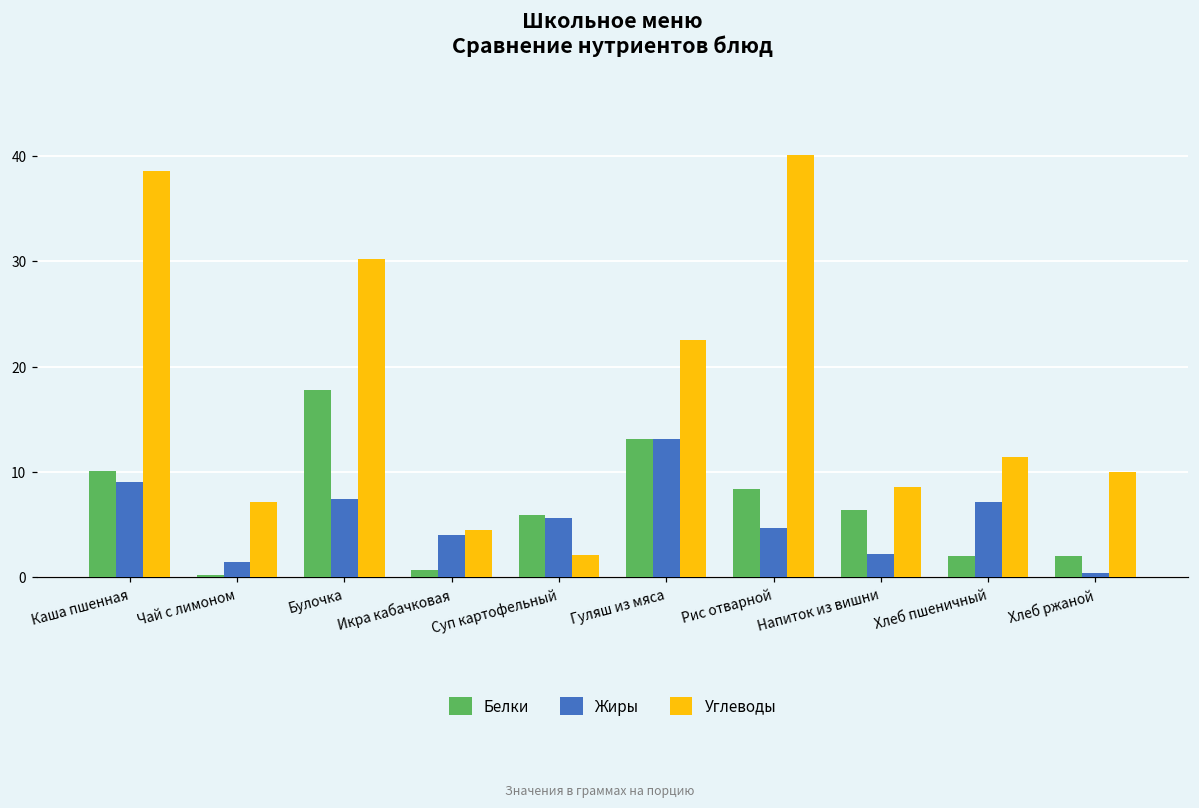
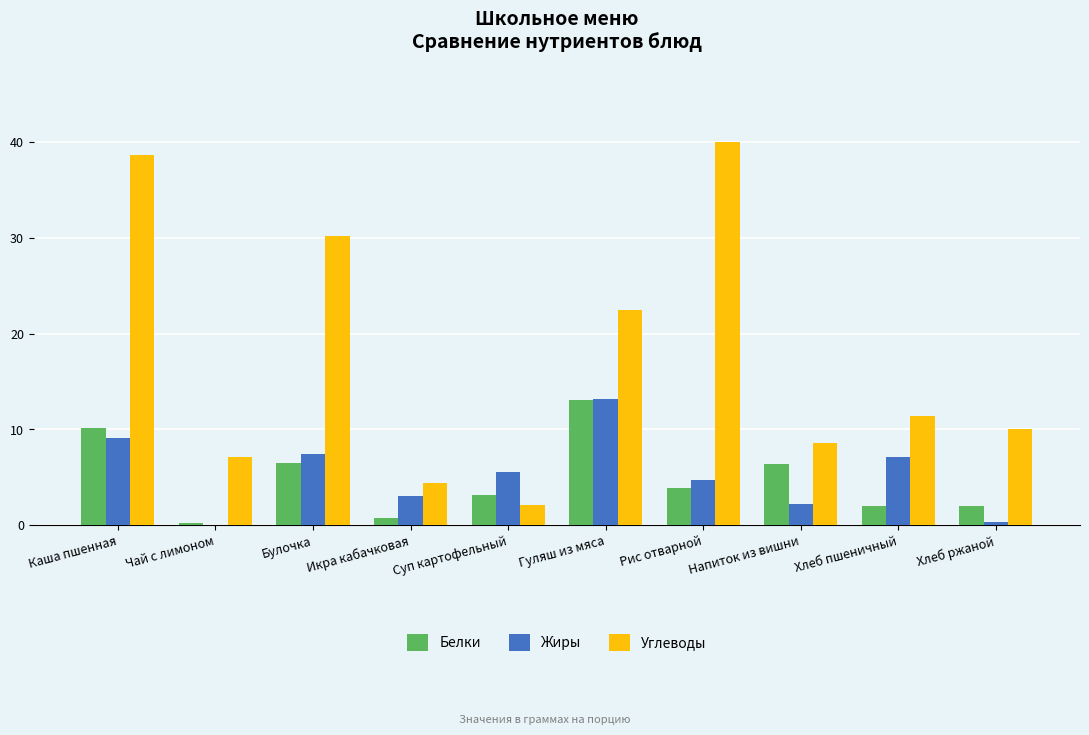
  {
    "Белки": {
      "Каша пшенная": 10,
-     "Булочка": 18,
+     "Булочка": 7,
      "Икра кабачковая": 1,
-     "Суп картофельный": 6,
+     "Суп картофельный": 3,
      "Гуляш из мяса": 13,
-     "Рис отварной": 8,
+     "Рис отварной": 4,
      "Напиток из вишни": 6,
      "Хлеб пшеничный": 2,
      "Хлеб ржаной": 2
    },
    "Жиры": {
      "Каша пшенная": 9,
-     "Чай с лимоном": 1,
+     "Чай с лимоном": 0,
      "Булочка": 7,
-     "Икра кабачковая": 4,
+     "Икра кабачковая": 3,
      "Суп картофельный": 6,
      "Гуляш из мяса": 13,
      "Рис отварной": 5,
      "Напиток из вишни": 2,
      "Хлеб пшеничный": 7,
      "Хлеб ржаной": 0
    },
    "Углеводы": {
      "Каша пшенная": 39,
      "Чай с лимоном": 7,
      "Булочка": 30,
      "Икра кабачковая": 4,
      "Суп картофельный": 2,
      "Гуляш из мяса": 23,
      "Рис отварной": 40,
      "Напиток из вишни": 9,
      "Хлеб пшеничный": 11,
      "Хлеб ржаной": 10
    }
  }
